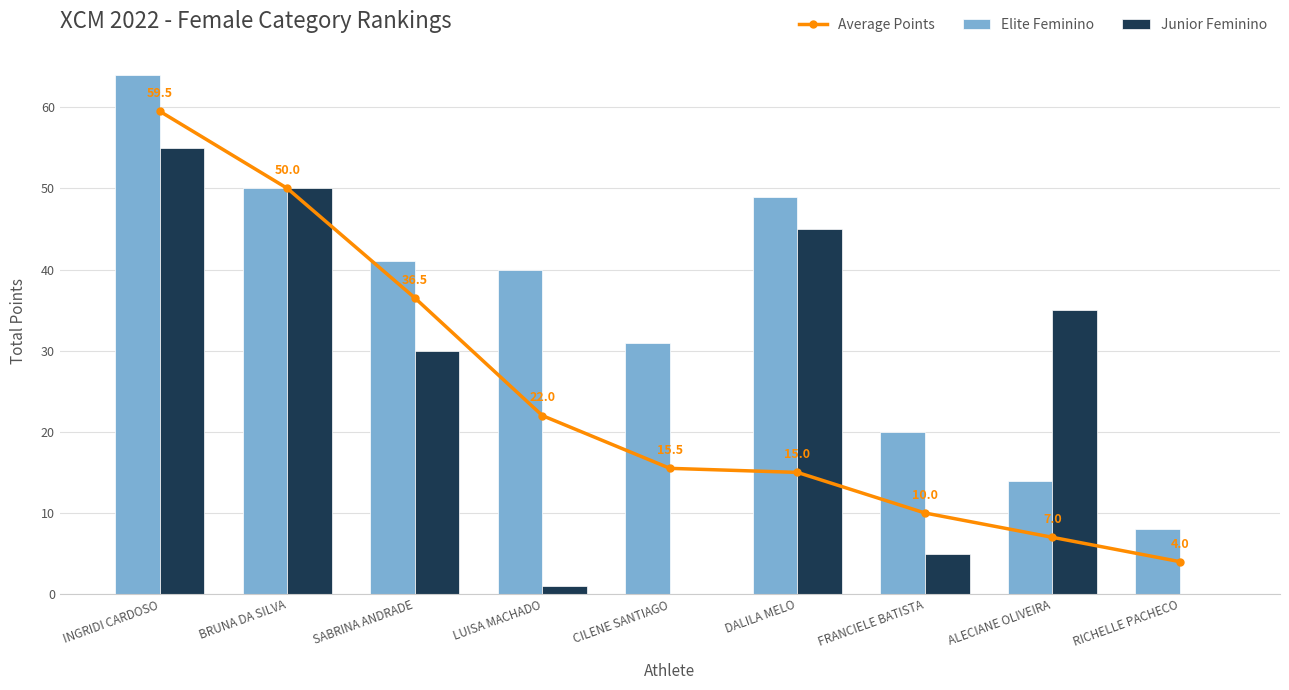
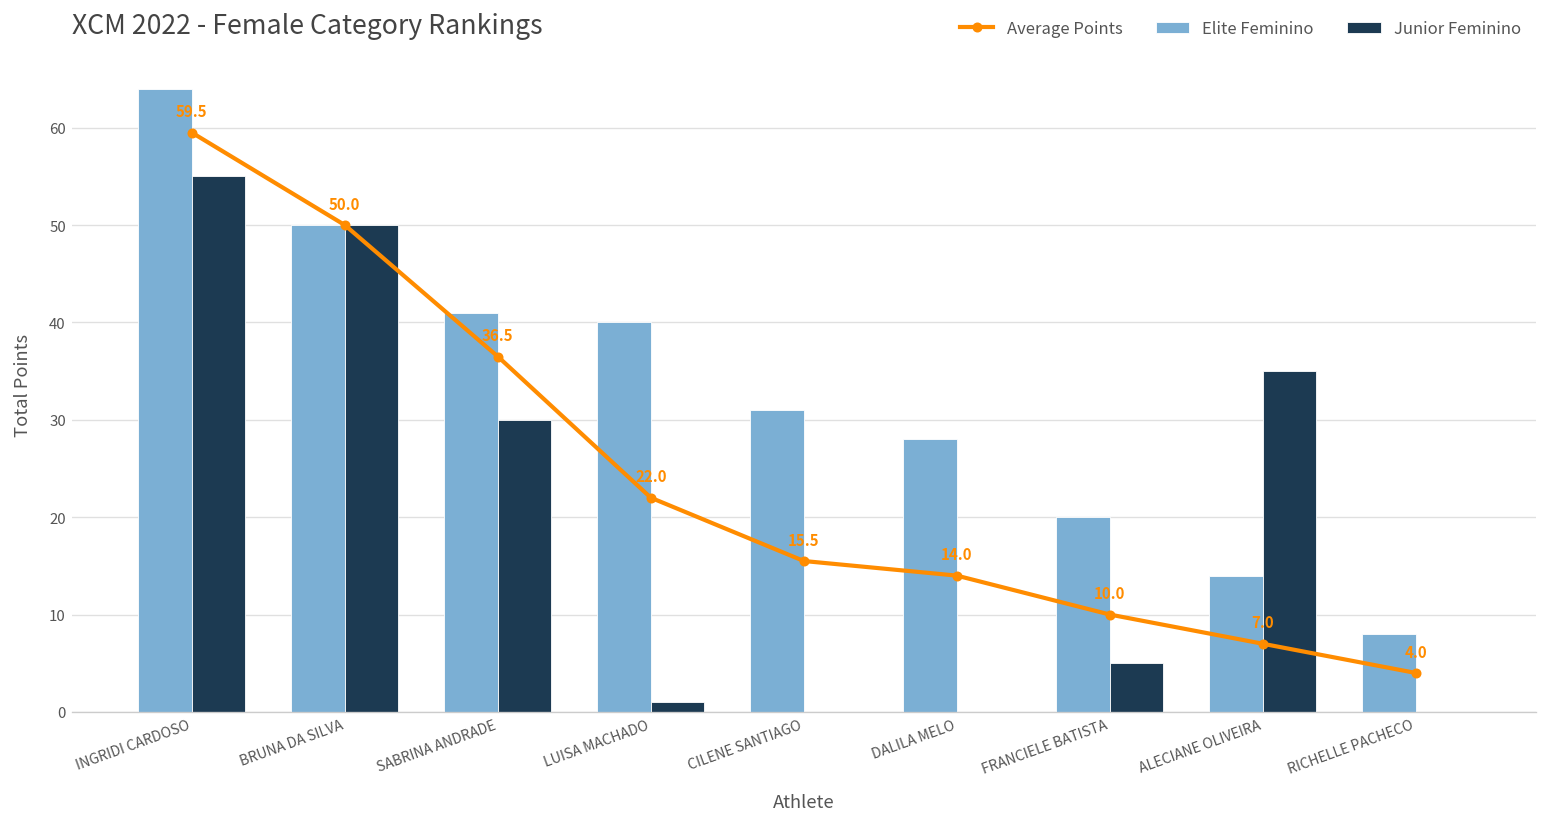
  {
    "Elite Feminino": {
      "INGRIDI CARDOSO": 64,
-     "DALILA MELO": 49
+     "DALILA MELO": 28
    },
    "Average Points": {
      "INGRIDI CARDOSO": 59.5,
      "BRUNA DA SILVA": 50.0,
      "SABRINA ANDRADE": 36.5,
      "LUISA MACHADO": 22.0,
      "CILENE SANTIAGO": 15.5,
-     "DALILA MELO": 15.0,
+     "DALILA MELO": 14.0,
      "FRANCIELE BATISTA": 10.0,
      "ALECIANE OLIVEIRA": 7.0,
      "RICHELLE PACHECO": 4.0
    },
    "Junior Feminino": {
      "INGRIDI CARDOSO": 55,
      "SABRINA ANDRADE": 30,
      "LUISA MACHADO": 1,
      "CILENE SANTIAGO": 0,
-     "DALILA MELO": 45,
+     "DALILA MELO": 0,
      "FRANCIELE BATISTA": 5,
      "ALECIANE OLIVEIRA": 35,
      "RICHELLE PACHECO": 0
    }
  }
